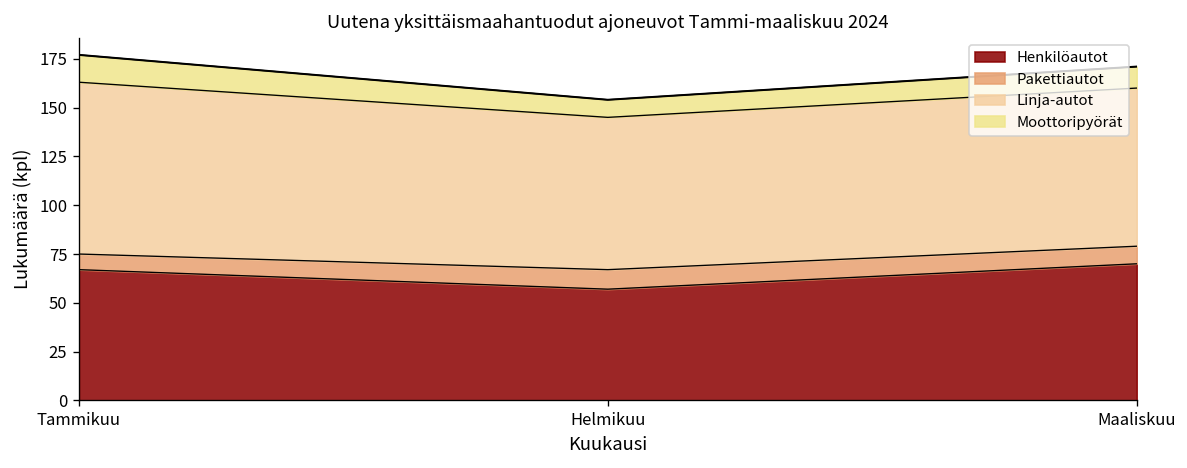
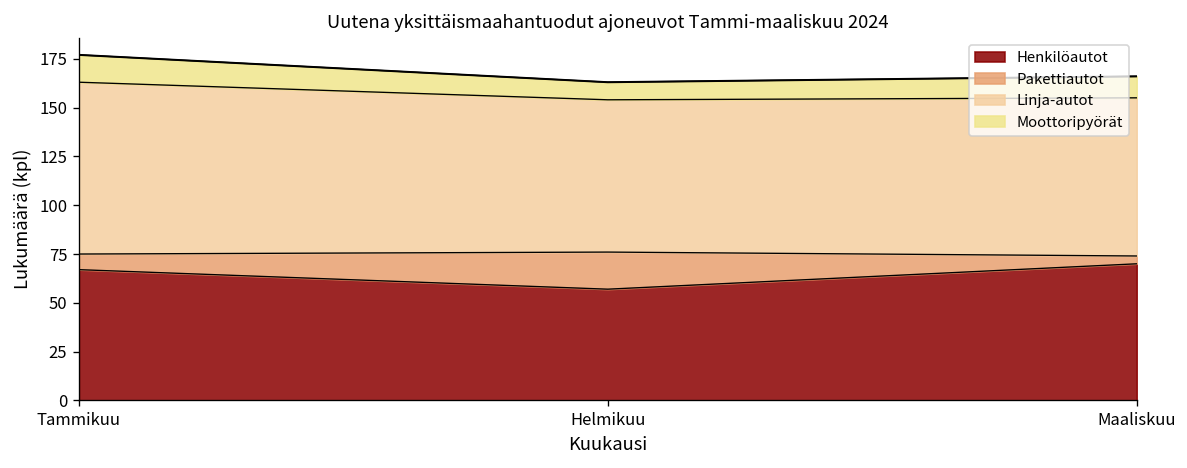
  {
    "Henkilöautot": {
      "Tammikuu": 67,
      "Helmikuu": 57,
      "Maaliskuu": 70
    },
    "Pakettiautot": {
      "Tammikuu": 8,
-     "Helmikuu": 10,
-     "Maaliskuu": 9
+     "Helmikuu": 19,
+     "Maaliskuu": 4
    }
  }
